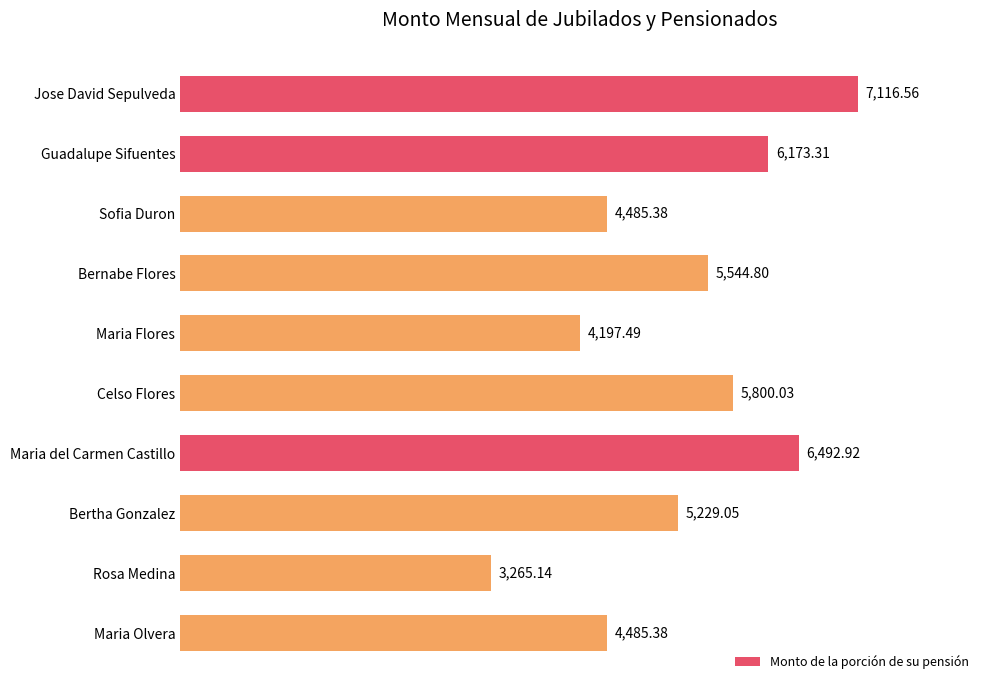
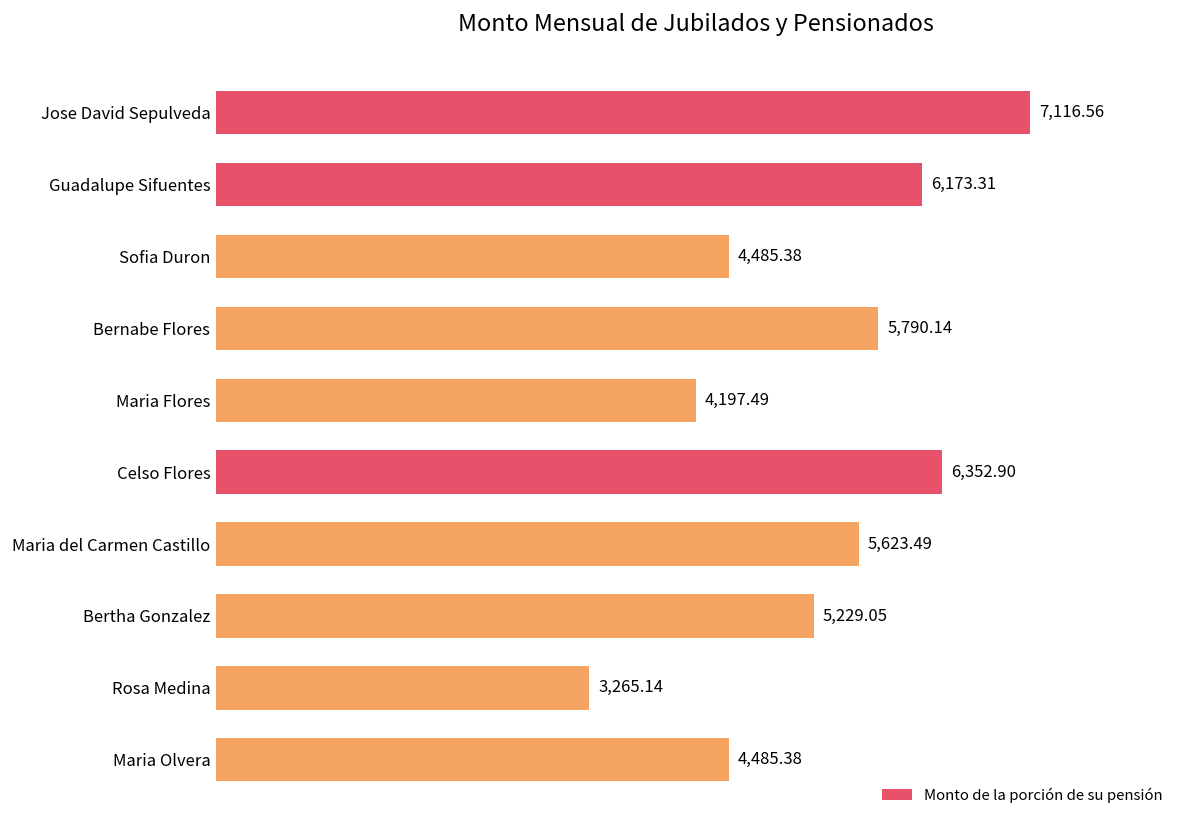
  {
    "Jose David Sepulveda": "7,116.56",
    "Guadalupe Sifuentes": "6,173.31",
    "Sofia Duron": "4,485.38",
-   "Bernabe Flores": "5,544.80",
+   "Bernabe Flores": "5,790.14",
    "Maria Flores": "4,197.49",
-   "Celso Flores": "5,800.03",
-   "Maria del Carmen Castillo": "6,492.92",
+   "Celso Flores": "6,352.90",
+   "Maria del Carmen Castillo": "5,623.49",
    "Bertha Gonzalez": "5,229.05",
    "Rosa Medina": "3,265.14",
    "Maria Olvera": "4,485.38"
  }
